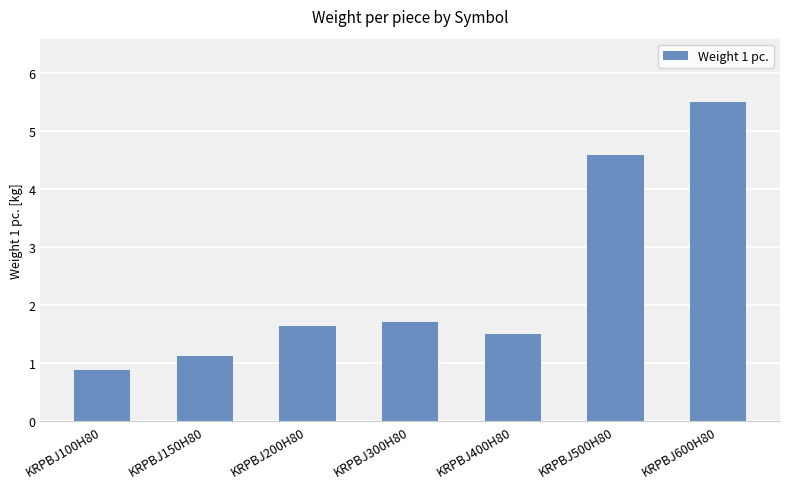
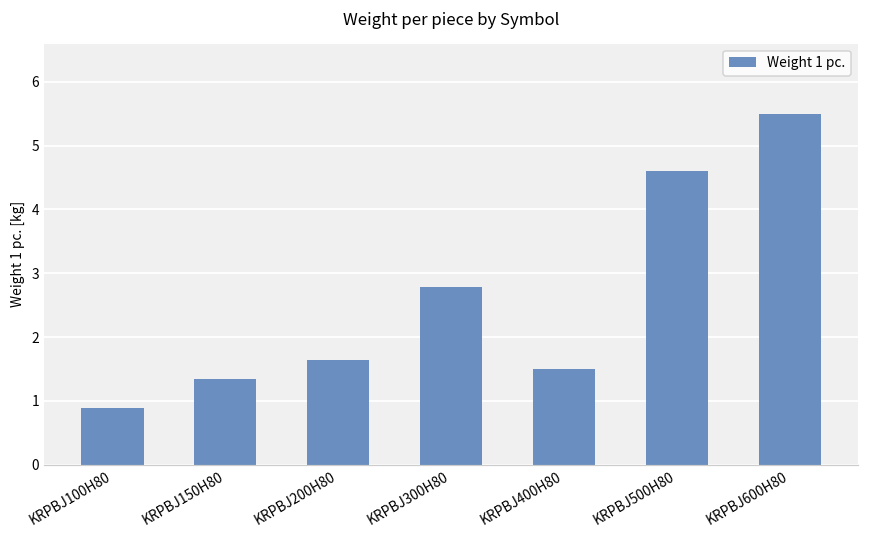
  {
    "KRPBJ100H80": 0.9,
-   "KRPBJ150H80": 1.1,
+   "KRPBJ150H80": 1.3,
    "KRPBJ200H80": 1.6,
-   "KRPBJ300H80": 1.7,
+   "KRPBJ300H80": 2.8,
    "KRPBJ400H80": 1.5,
    "KRPBJ500H80": 4.6,
    "KRPBJ600H80": 5.5
  }
